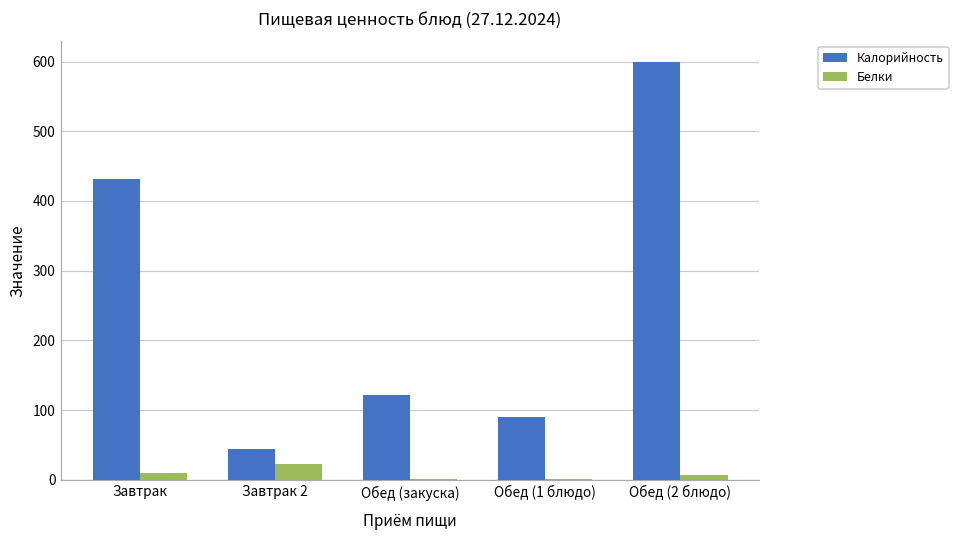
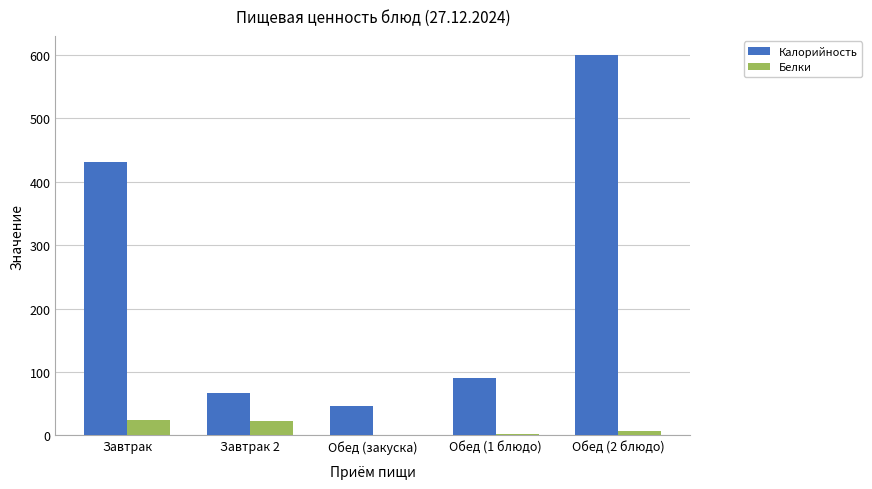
  {
    "Калорийность": {
      "Завтрак": 430,
-     "Завтрак 2": 50,
-     "Обед (закуска)": 120,
+     "Завтрак 2": 70,
+     "Обед (закуска)": 50,
      "Обед (1 блюдо)": 90,
      "Обед (2 блюдо)": 600
    },
    "Белки": {
-     "Завтрак": 10,
+     "Завтрак": 20,
      "Завтрак 2": 20,
      "Обед (2 блюдо)": 10
    }
  }
